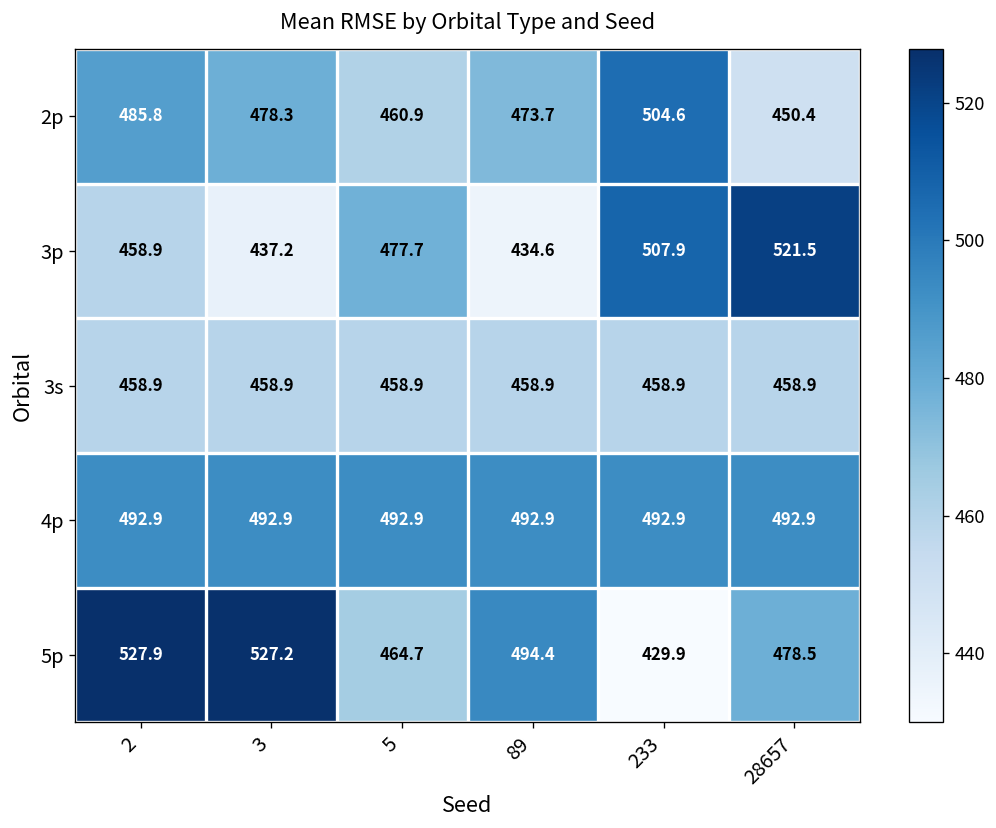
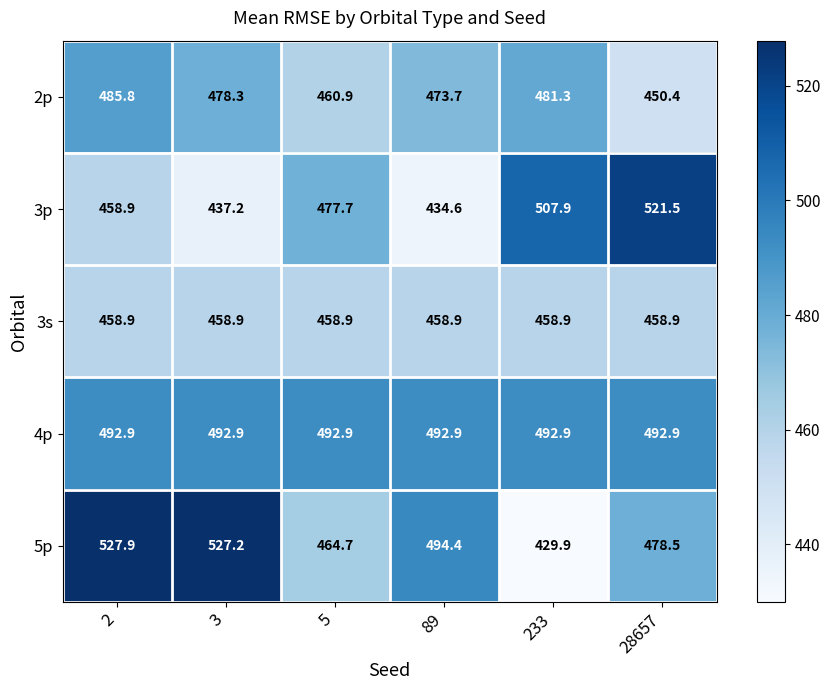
  {
    "2p": {
      "2": 485.8,
      "3": 478.3,
      "5": 460.9,
      "89": 473.7,
-     "233": 504.6,
+     "233": 481.3,
      "28657": 450.4
    },
    "3p": {
      "2": 458.9,
      "3": 437.2,
      "5": 477.7,
      "89": 434.6,
      "233": 507.9,
      "28657": 521.5
    },
    "3s": {
      "2": 458.9,
      "3": 458.9,
      "5": 458.9,
      "89": 458.9,
      "233": 458.9,
      "28657": 458.9
    },
    "4p": {
      "2": 492.9,
      "3": 492.9,
      "5": 492.9,
      "89": 492.9,
      "233": 492.9,
      "28657": 492.9
    },
    "5p": {
      "2": 527.9,
      "3": 527.2,
      "5": 464.7,
      "89": 494.4,
      "233": 429.9,
      "28657": 478.5
    }
  }
